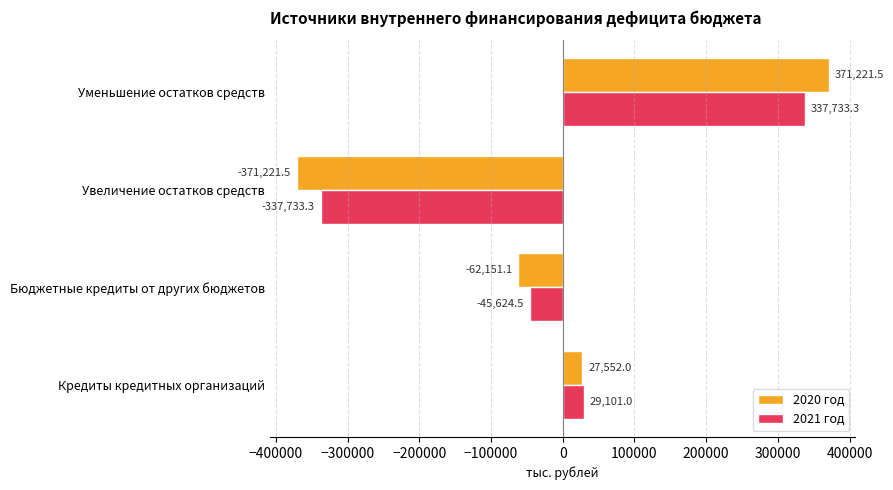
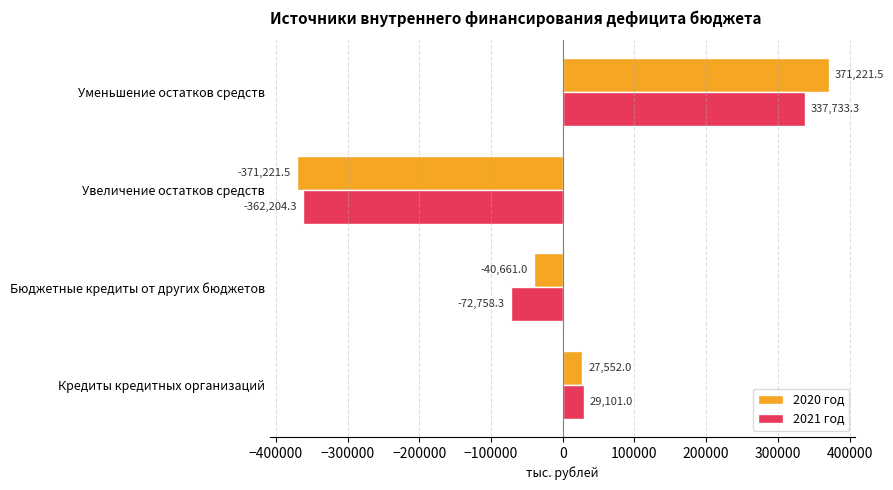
  {
    "2020 год": {
      "Уменьшение остатков средств": "371,221.5",
      "Увеличение остатков средств": "-371,221.5",
-     "Бюджетные кредиты от других бюджетов": "-62,151.1",
+     "Бюджетные кредиты от других бюджетов": "-40,661.0",
      "Кредиты кредитных организаций": "27,552.0"
    },
    "2021 год": {
      "Уменьшение остатков средств": "337,733.3",
-     "Увеличение остатков средств": "-337,733.3",
-     "Бюджетные кредиты от других бюджетов": "-45,624.5",
+     "Увеличение остатков средств": "-362,204.3",
+     "Бюджетные кредиты от других бюджетов": "-72,758.3",
      "Кредиты кредитных организаций": "29,101.0"
    }
  }
